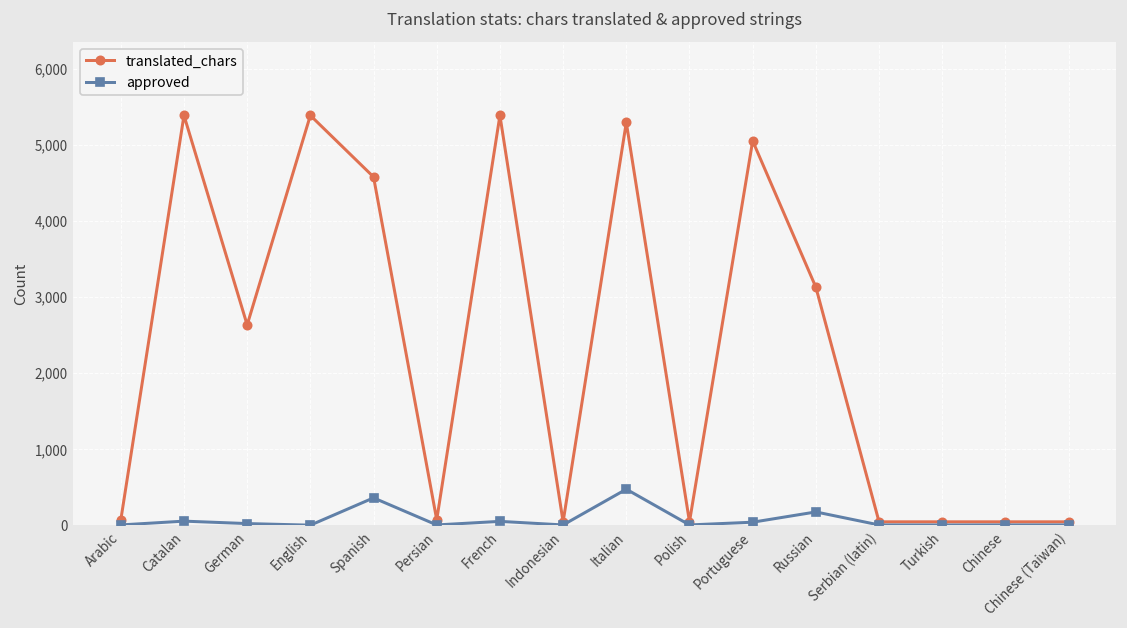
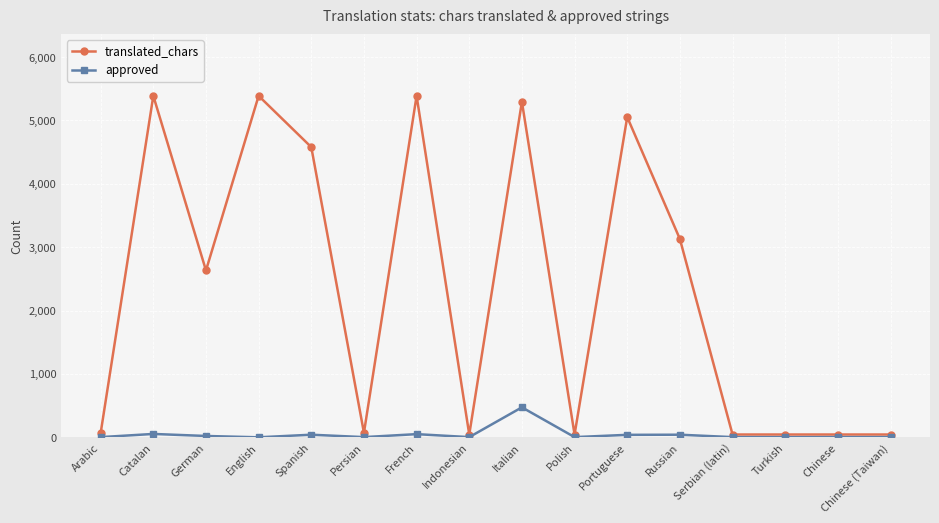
  {
    "translated_chars": {
      "Arabic": "100",
      "Catalan": "5,400",
      "German": "2,600",
      "English": "5,400",
      "Spanish": "4,600",
      "Persian": "100",
      "French": "5,400",
      "Indonesian": "0",
      "Italian": "5,300",
      "Polish": "0",
      "Portuguese": "5,100",
      "Russian": "3,100",
      "Serbian (latin)": "0",
      "Turkish": "0",
      "Chinese": "0",
      "Chinese (Taiwan)": "0"
    },
    "approved": {
      "Arabic": "0",
      "Catalan": "100",
      "German": "0",
      "English": "0",
-     "Spanish": "400",
+     "Spanish": "0",
      "Persian": "0",
      "French": "100",
      "Indonesian": "0",
      "Italian": "500",
      "Polish": "0",
      "Portuguese": "0",
-     "Russian": "200",
+     "Russian": "0",
      "Serbian (latin)": "0",
      "Turkish": "0",
      "Chinese": "0",
      "Chinese (Taiwan)": "0"
    }
  }
